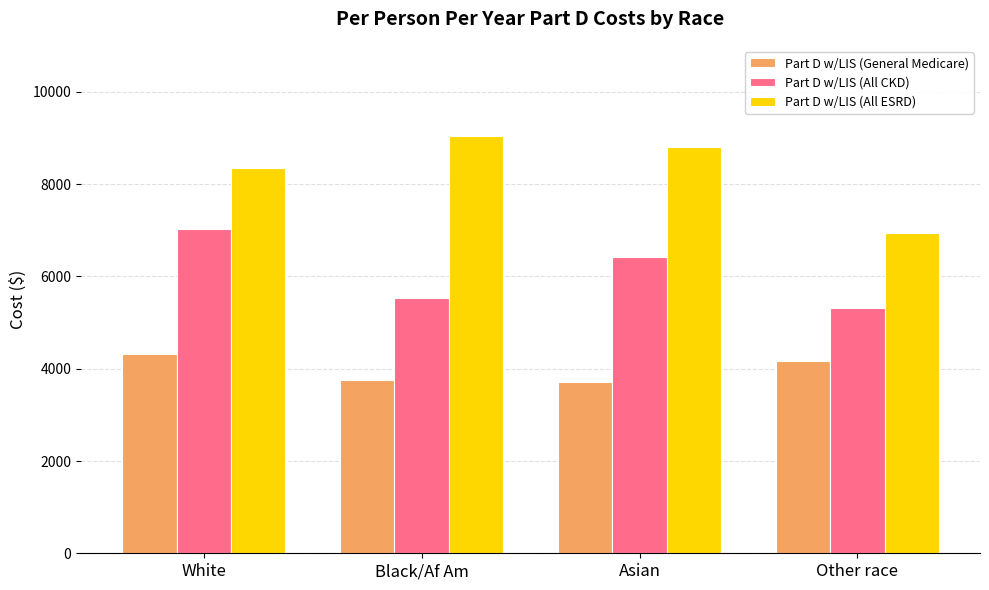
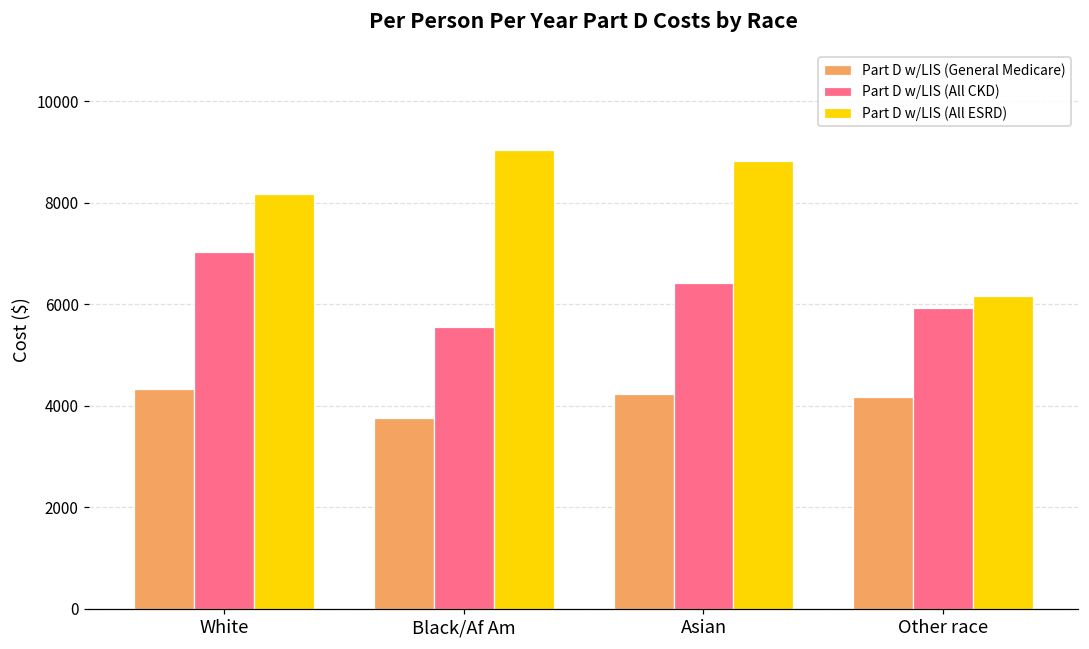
  {
    "Part D w/LIS (General Medicare)": {
      "White": 4300,
      "Black/Af Am": 3800,
-     "Asian": 3700,
+     "Asian": 4200,
      "Other race": 4200
    },
    "Part D w/LIS (All CKD)": {
      "White": 7000,
      "Black/Af Am": 5500,
      "Asian": 6400,
-     "Other race": 5300
+     "Other race": 5900
    },
    "Part D w/LIS (All ESRD)": {
-     "White": 8400,
+     "White": 8200,
      "Black/Af Am": 9000,
      "Asian": 8800,
-     "Other race": 6900
+     "Other race": 6200
    }
  }
